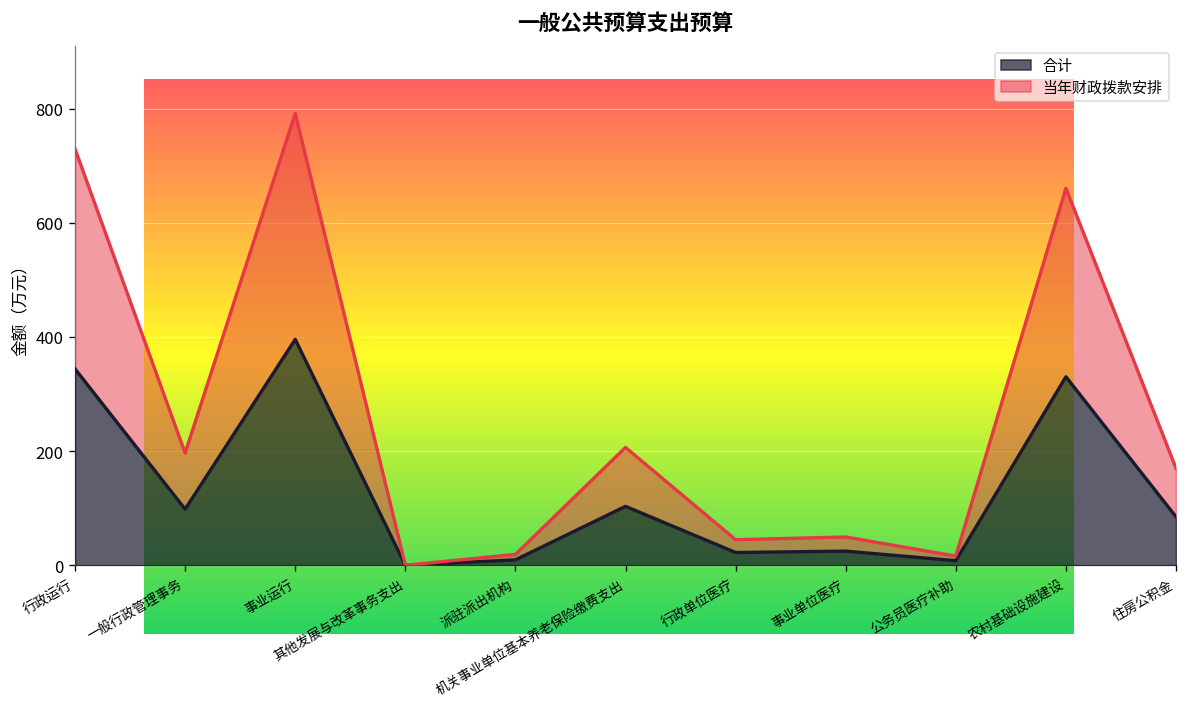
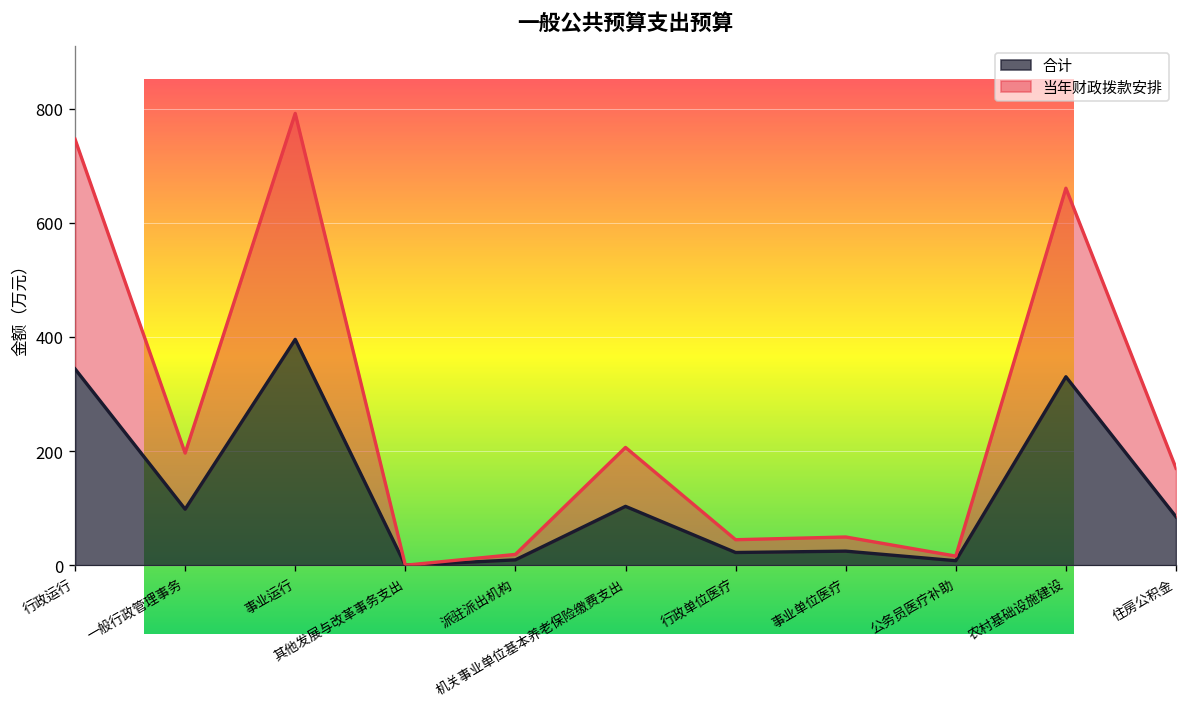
  {
    "一般公共预算支出预算": {
      "合计": {
        "行政运行": 340,
        "住房公积金": 90
      },
      "当年财政拨款安排": {
-       "行政运行": 390,
+       "行政运行": 400,
        "住房公积金": 90
      }
    }
  }
